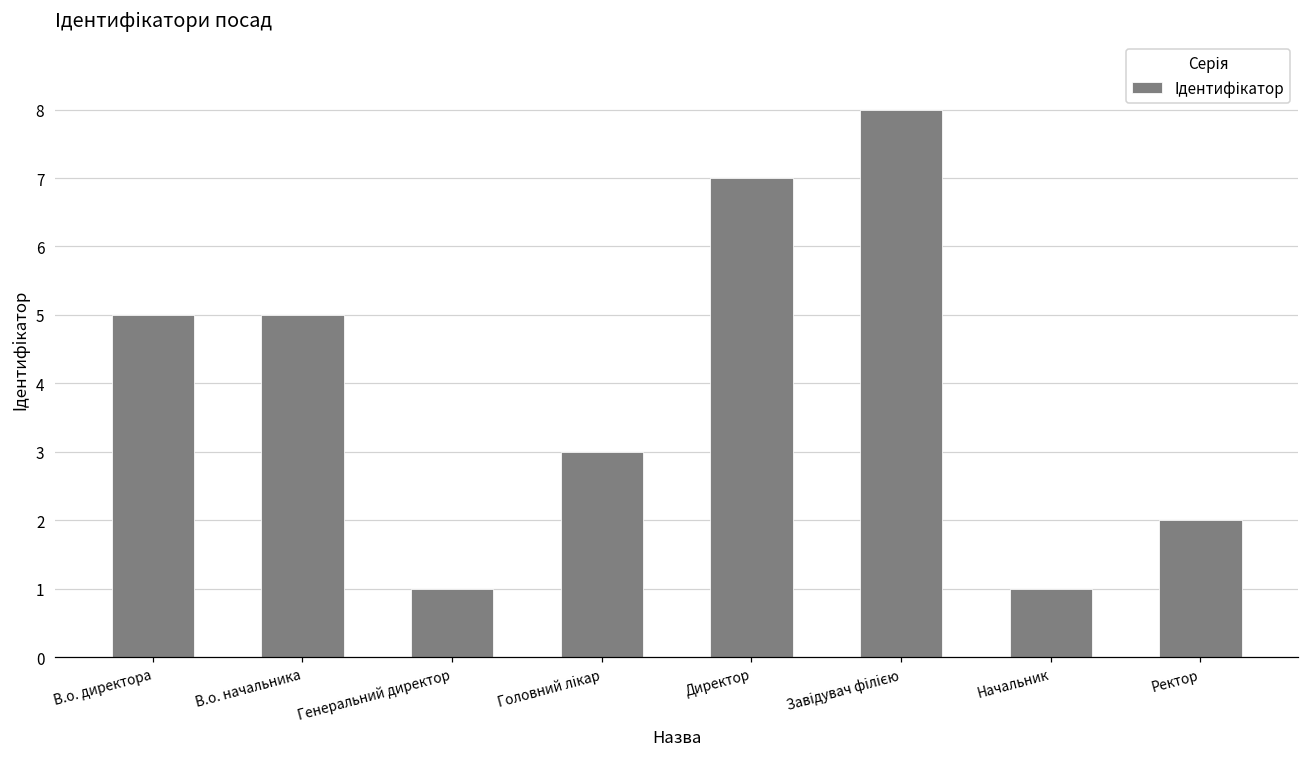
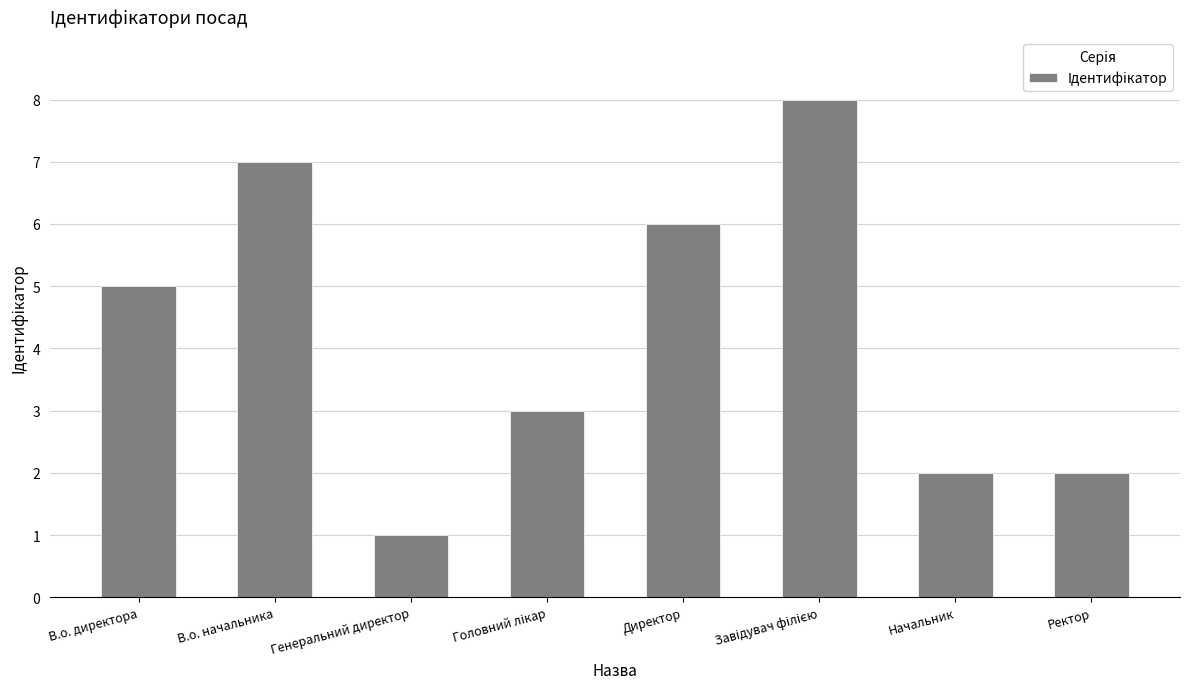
  {
    "В.о. директора": 5,
-   "В.о. начальника": 5,
+   "В.о. начальника": 7,
    "Генеральний директор": 1,
    "Головний лікар": 3,
-   "Директор": 7,
+   "Директор": 6,
    "Завідувач філією": 8,
-   "Начальник": 1,
+   "Начальник": 2,
    "Ректор": 2
  }
